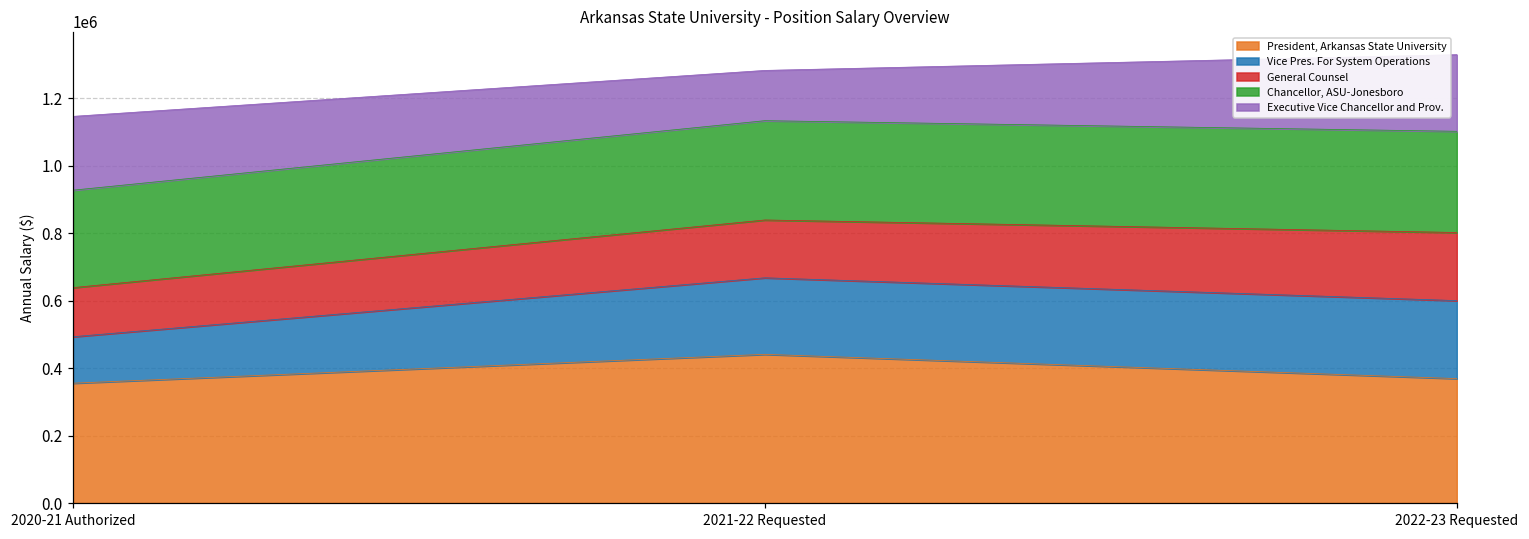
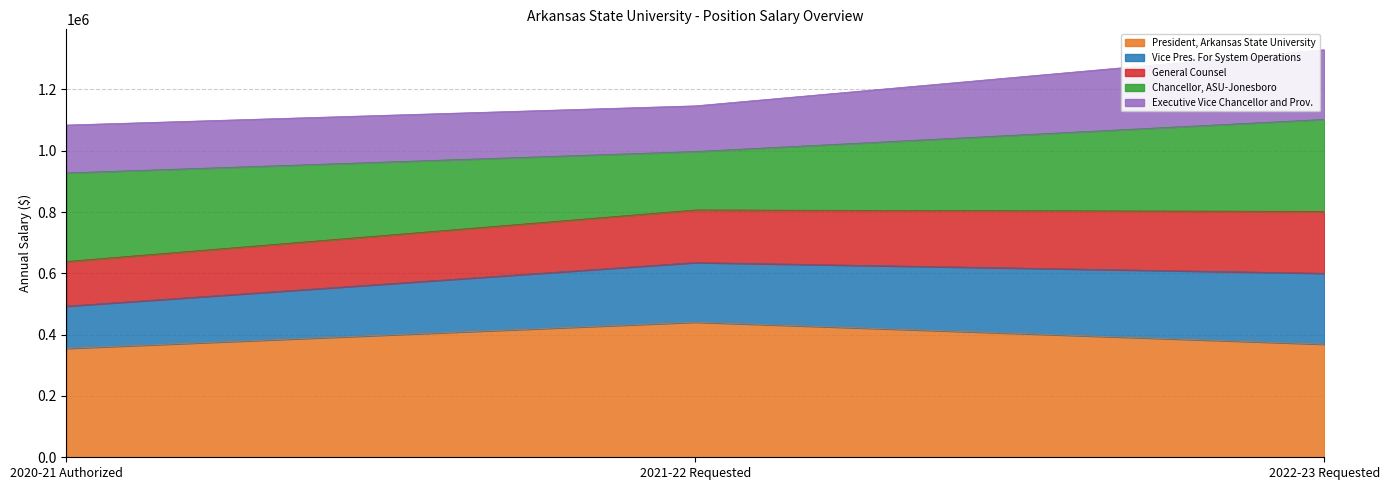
  {
    "President, Arkansas State University": {
      "2020-21 Authorized": 360000,
      "2021-22 Requested": 440000,
      "2022-23 Requested": 370000
    },
    "Vice Pres. For System Operations": {
      "2020-21 Authorized": 140000,
-     "2021-22 Requested": 230000,
+     "2021-22 Requested": 190000,
      "2022-23 Requested": 230000
    },
    "General Counsel": {
      "2020-21 Authorized": 150000,
      "2021-22 Requested": 170000,
      "2022-23 Requested": 200000
    },
    "Chancellor, ASU-Jonesboro": {
      "2020-21 Authorized": 290000,
-     "2021-22 Requested": 290000,
+     "2021-22 Requested": 190000,
      "2022-23 Requested": 300000
    },
    "Executive Vice Chancellor and Prov.": {
-     "2020-21 Authorized": 220000,
+     "2020-21 Authorized": 160000,
      "2021-22 Requested": 150000,
      "2022-23 Requested": 230000
    }
  }
